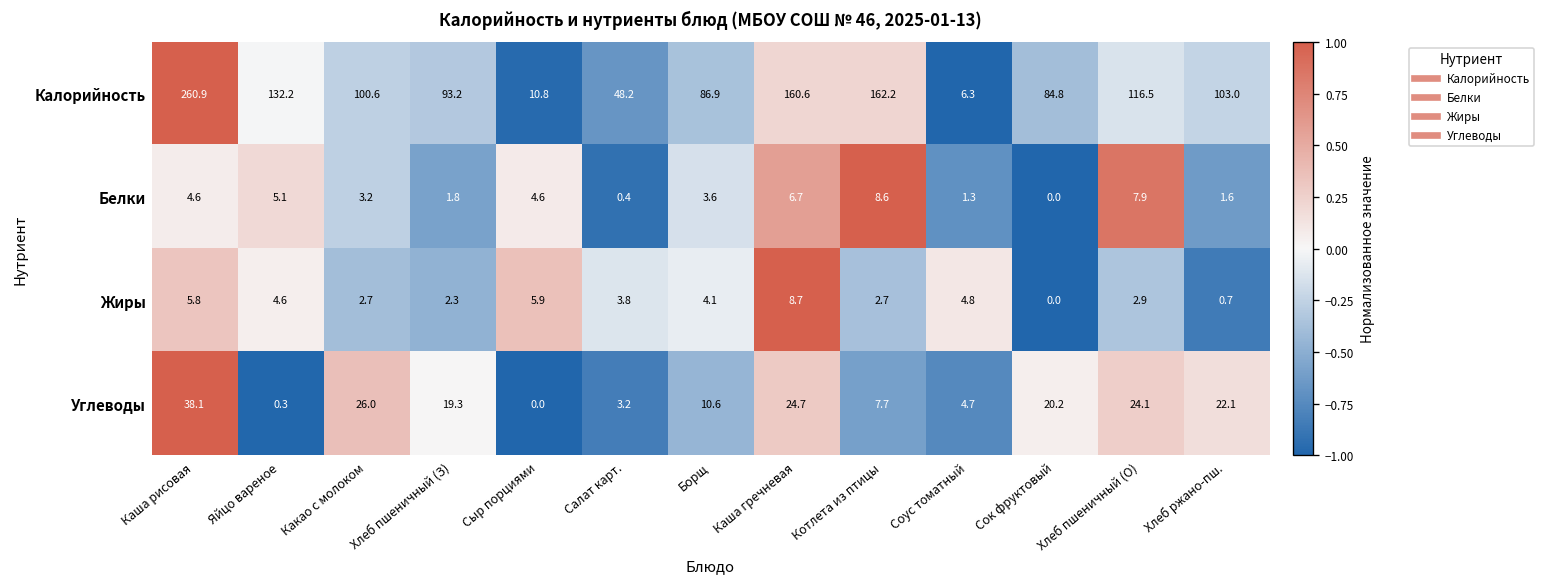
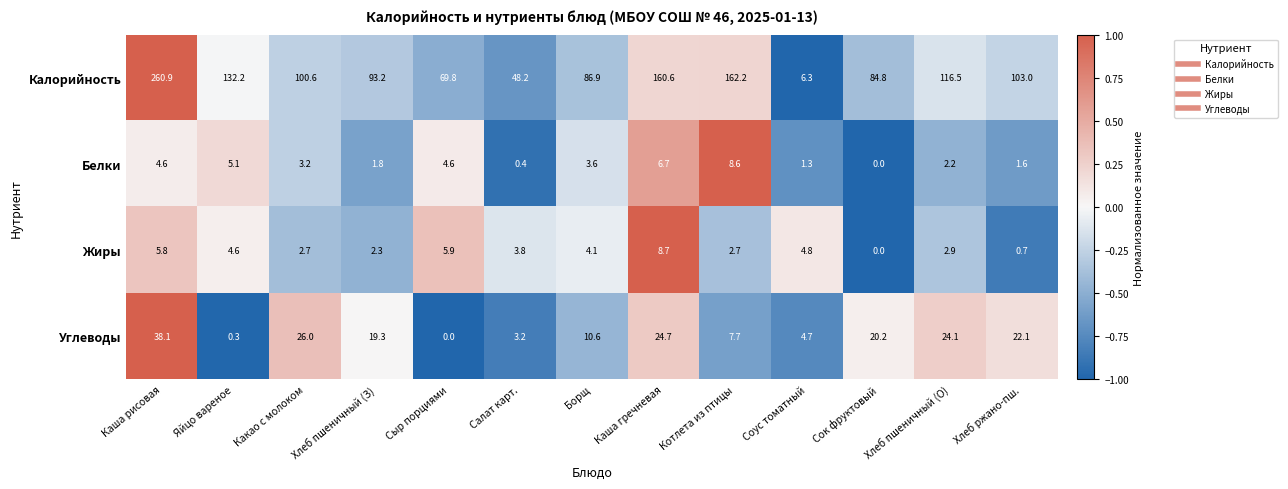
  {
    "Калорийность": {
      "Каша рисовая": 260.9,
      "Яйцо вареное": 132.2,
      "Какао с молоком": 100.6,
      "Хлеб пшеничный (З)": 93.2,
-     "Сыр порциями": 10.8,
+     "Сыр порциями": 69.8,
      "Салат карт.": 48.2,
      "Борщ": 86.9,
      "Каша гречневая": 160.6,
      "Котлета из птицы": 162.2,
      "Соус томатный": 6.3,
      "Сок фруктовый": 84.8,
      "Хлеб пшеничный (О)": 116.5,
      "Хлеб ржано-пш.": 103.0
    },
    "Белки": {
      "Каша рисовая": 4.6,
      "Яйцо вареное": 5.1,
      "Какао с молоком": 3.2,
      "Хлеб пшеничный (З)": 1.8,
      "Сыр порциями": 4.6,
      "Салат карт.": 0.4,
      "Борщ": 3.6,
      "Каша гречневая": 6.7,
      "Котлета из птицы": 8.6,
      "Соус томатный": 1.3,
      "Сок фруктовый": 0.0,
-     "Хлеб пшеничный (О)": 7.9,
+     "Хлеб пшеничный (О)": 2.2,
      "Хлеб ржано-пш.": 1.6
    },
    "Жиры": {
      "Каша рисовая": 5.8,
      "Яйцо вареное": 4.6,
      "Какао с молоком": 2.7,
      "Хлеб пшеничный (З)": 2.3,
      "Сыр порциями": 5.9,
      "Салат карт.": 3.8,
      "Борщ": 4.1,
      "Каша гречневая": 8.7,
      "Котлета из птицы": 2.7,
      "Соус томатный": 4.8,
      "Сок фруктовый": 0.0,
      "Хлеб пшеничный (О)": 2.9,
      "Хлеб ржано-пш.": 0.7
    },
    "Углеводы": {
      "Каша рисовая": 38.1,
      "Яйцо вареное": 0.3,
      "Какао с молоком": 26.0,
      "Хлеб пшеничный (З)": 19.3,
      "Сыр порциями": 0.0,
      "Салат карт.": 3.2,
      "Борщ": 10.6,
      "Каша гречневая": 24.7,
      "Котлета из птицы": 7.7,
      "Соус томатный": 4.7,
      "Сок фруктовый": 20.2,
      "Хлеб пшеничный (О)": 24.1,
      "Хлеб ржано-пш.": 22.1
    }
  }
